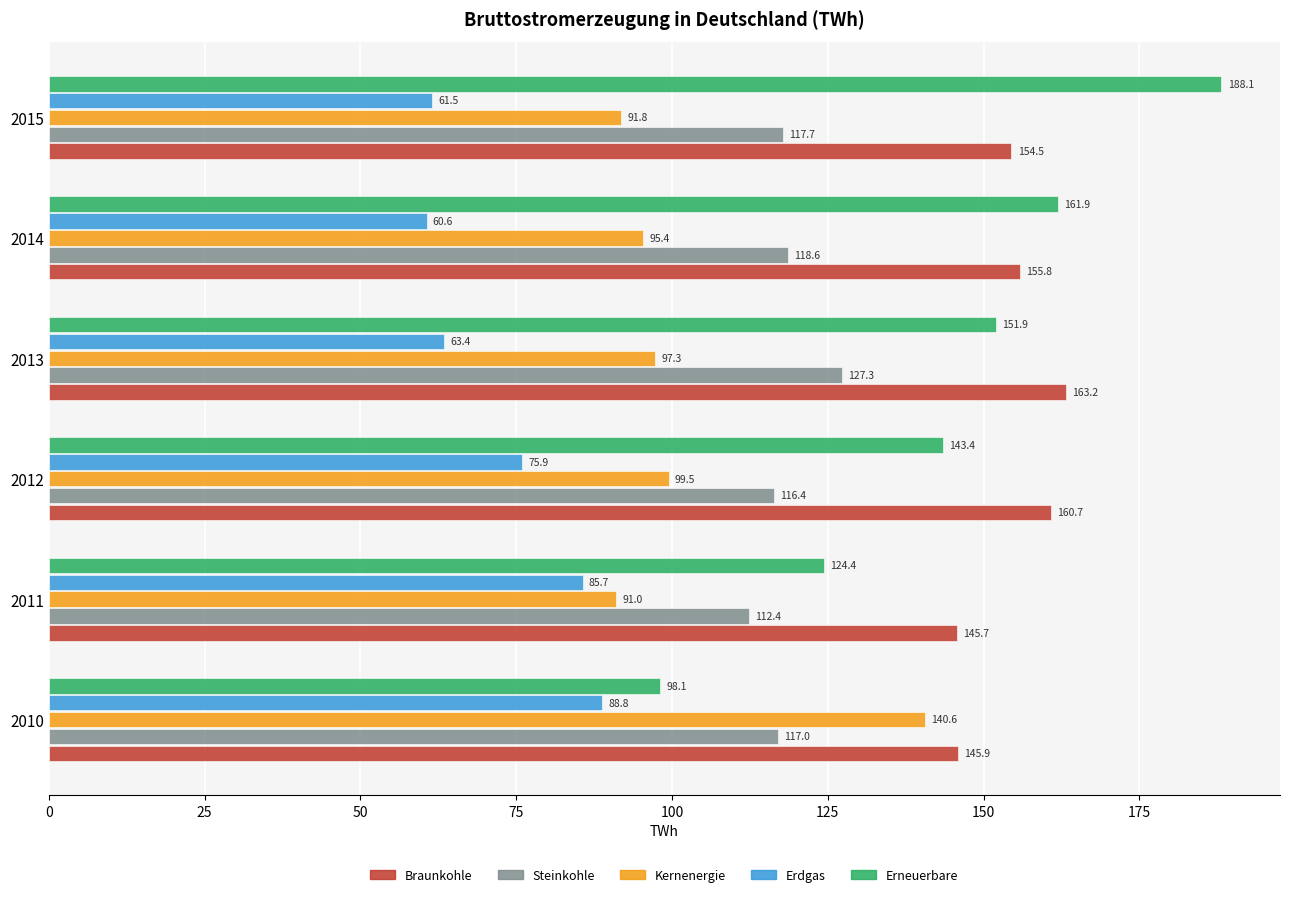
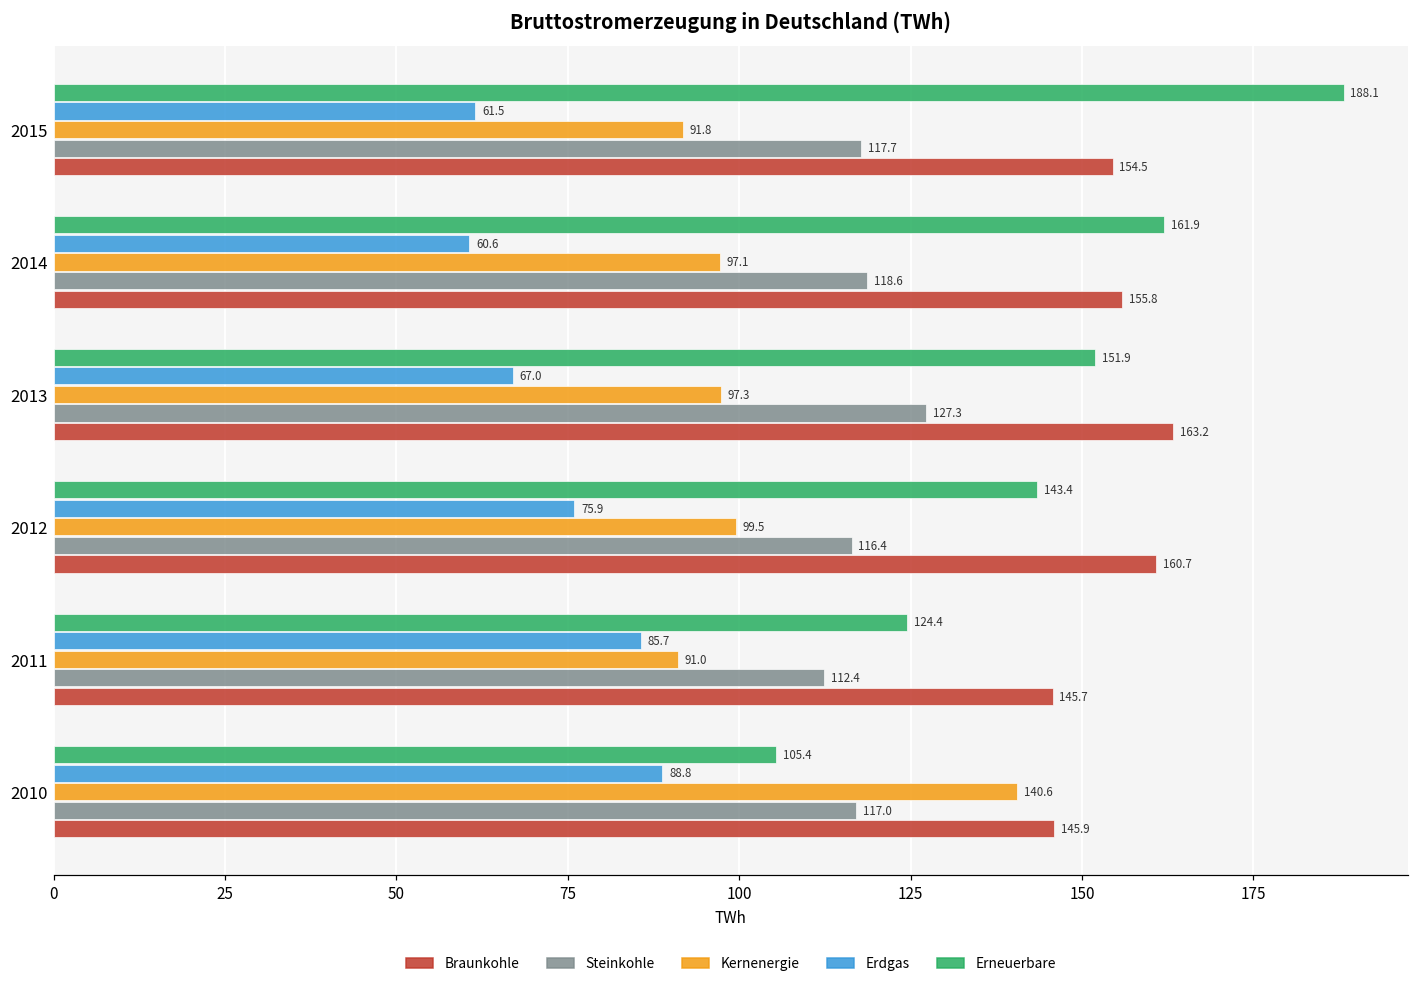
  {
    "Braunkohle": {
      "2015": 154.5,
      "2014": 155.8,
      "2013": 163.2,
      "2012": 160.7,
      "2011": 145.7,
      "2010": 145.9
    },
    "Steinkohle": {
      "2015": 117.7,
      "2014": 118.6,
      "2013": 127.3,
      "2012": 116.4,
      "2011": 112.4,
      "2010": 117.0
    },
    "Kernenergie": {
      "2015": 91.8,
-     "2014": 95.4,
+     "2014": 97.1,
      "2013": 97.3,
      "2012": 99.5,
      "2011": 91.0,
      "2010": 140.6
    },
    "Erdgas": {
      "2015": 61.5,
      "2014": 60.6,
-     "2013": 63.4,
+     "2013": 67.0,
      "2012": 75.9,
      "2011": 85.7,
      "2010": 88.8
    },
    "Erneuerbare": {
      "2015": 188.1,
      "2014": 161.9,
      "2013": 151.9,
      "2012": 143.4,
      "2011": 124.4,
-     "2010": 98.1
+     "2010": 105.4
    }
  }
